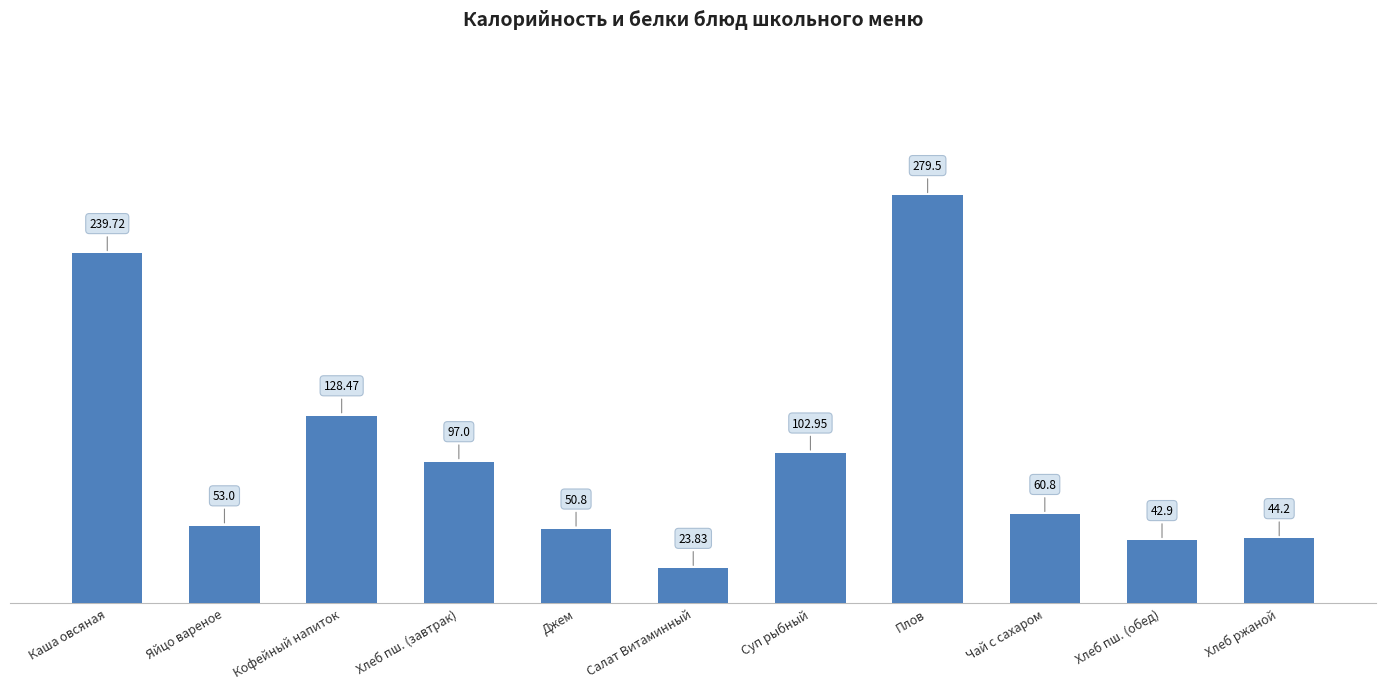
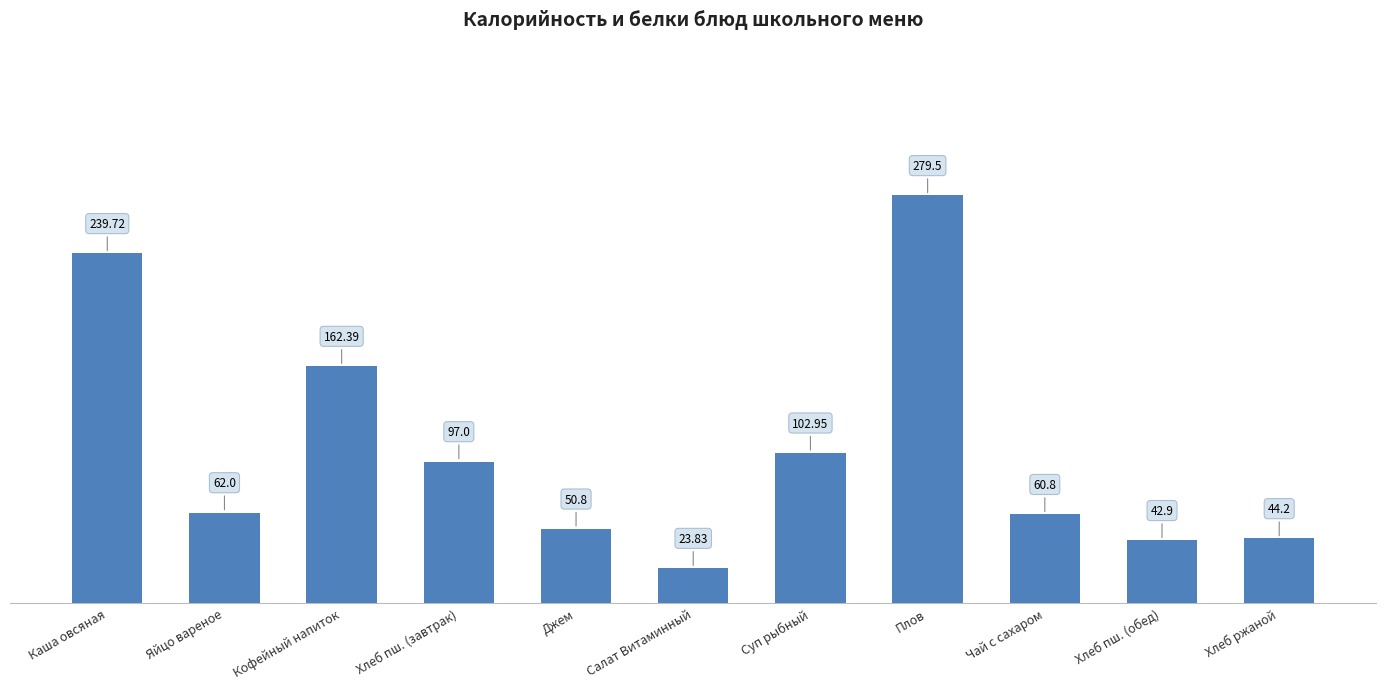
  {
-   "Яйцо вареное": 53.0,
-   "Кофейный напиток": 128.47
+   "Яйцо вареное": 62.0,
+   "Кофейный напиток": 162.39
  }
